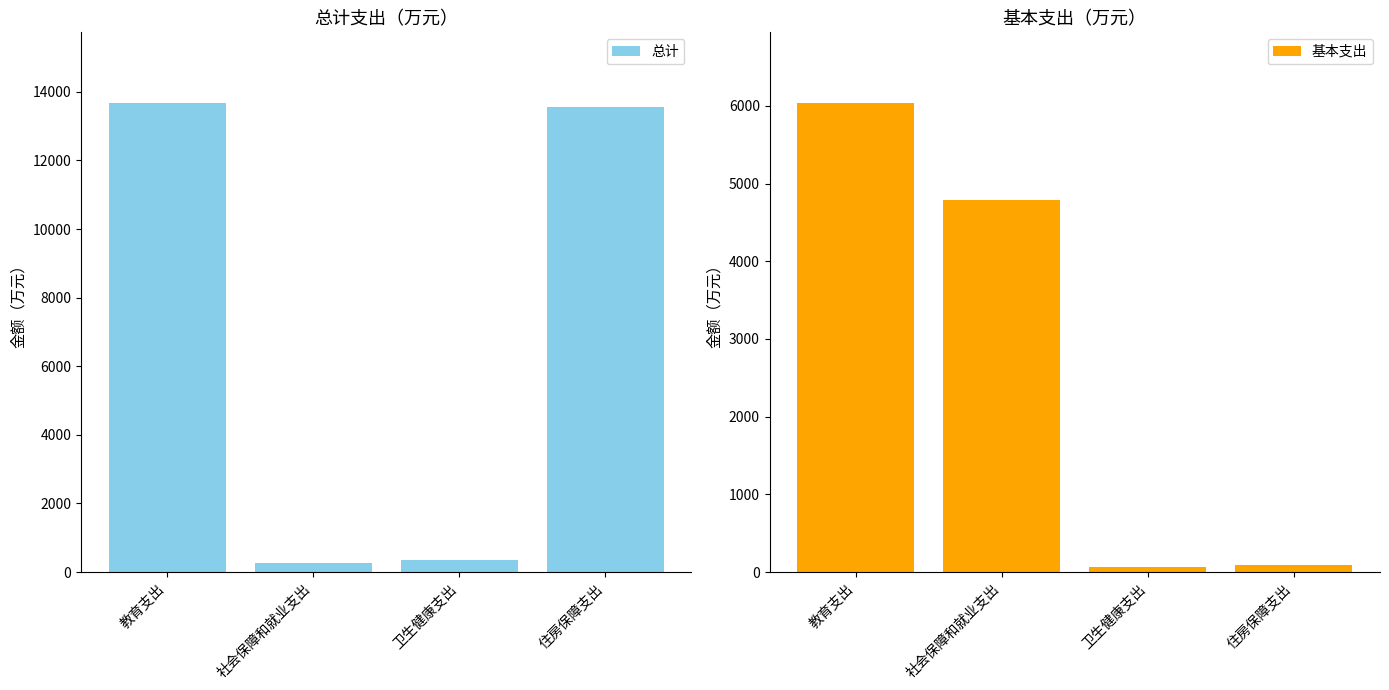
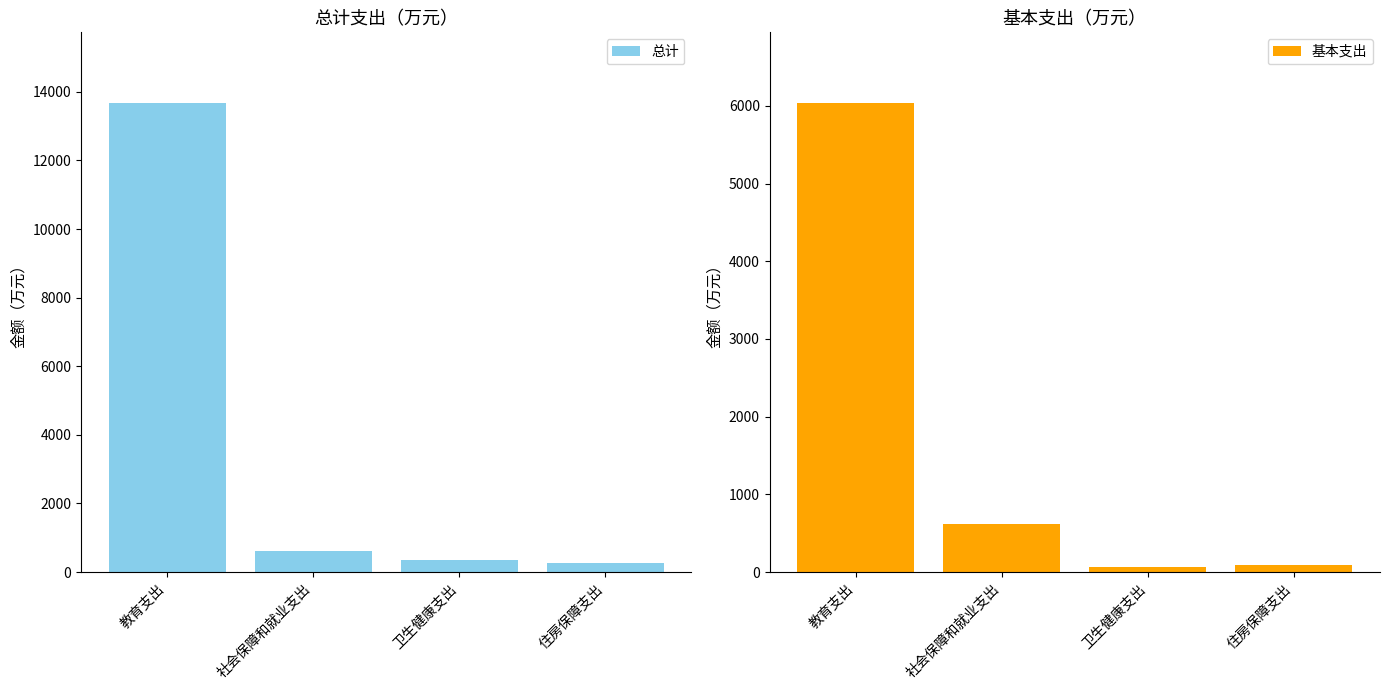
  {
    "总计支出（万元）": {
      "教育支出": 13700,
-     "社会保障和就业支出": 300,
+     "社会保障和就业支出": 600,
      "卫生健康支出": 400,
-     "住房保障支出": 13600
+     "住房保障支出": 300
    },
    "基本支出（万元）": {
      "教育支出": 6000,
-     "社会保障和就业支出": 4800,
+     "社会保障和就业支出": 600,
      "卫生健康支出": 100,
      "住房保障支出": 100
    }
  }
